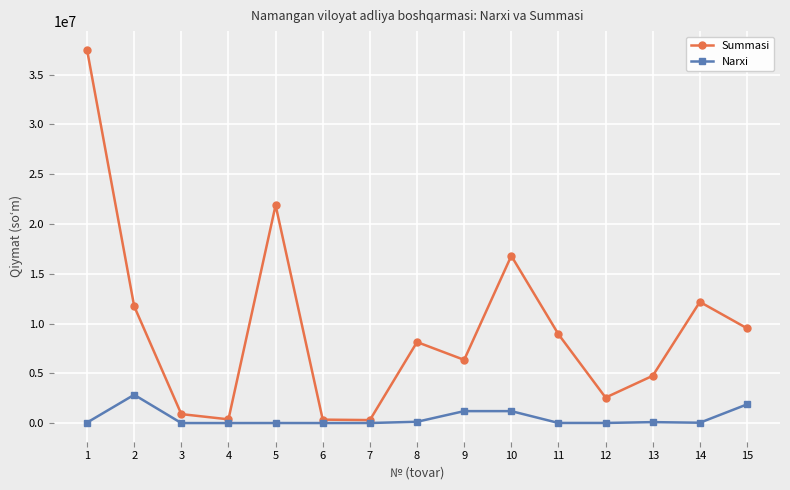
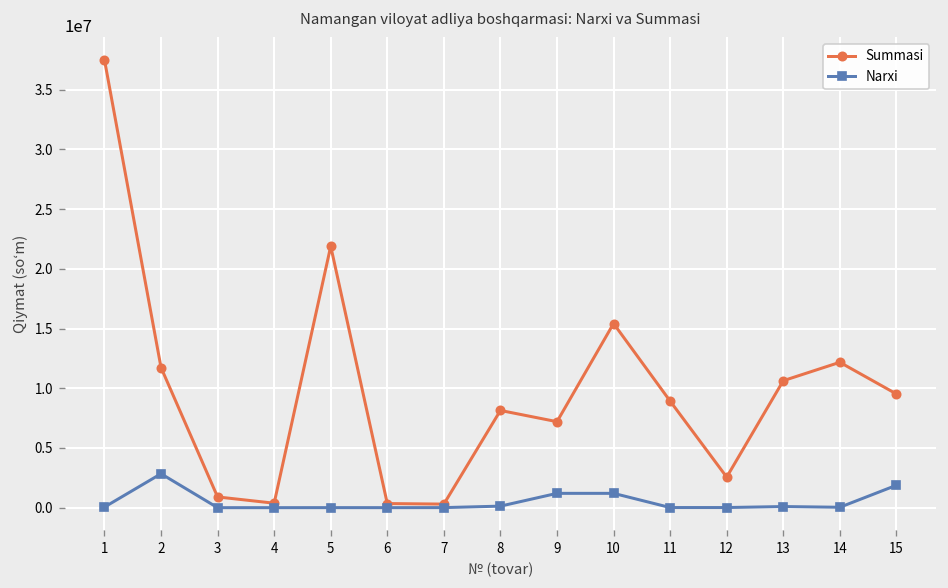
  {
    "Summasi": {
      "1": 38000000,
      "2": 12000000,
      "3": 1000000,
      "4": 0,
      "5": 22000000,
      "6": 0,
      "7": 0,
      "8": 8000000,
-     "9": 6000000,
-     "10": 17000000,
+     "9": 7000000,
+     "10": 15000000,
      "11": 9000000,
      "12": 3000000,
-     "13": 5000000,
+     "13": 11000000,
      "14": 12000000,
      "15": 10000000
    },
    "Narxi": {
      "1": 0,
      "2": 3000000,
      "3": 0,
      "4": 0,
      "5": 0,
      "6": 0,
      "7": 0,
      "8": 0,
      "9": 1000000,
      "10": 1000000,
      "11": 0,
      "12": 0,
      "13": 0,
      "14": 0,
      "15": 2000000
    }
  }
